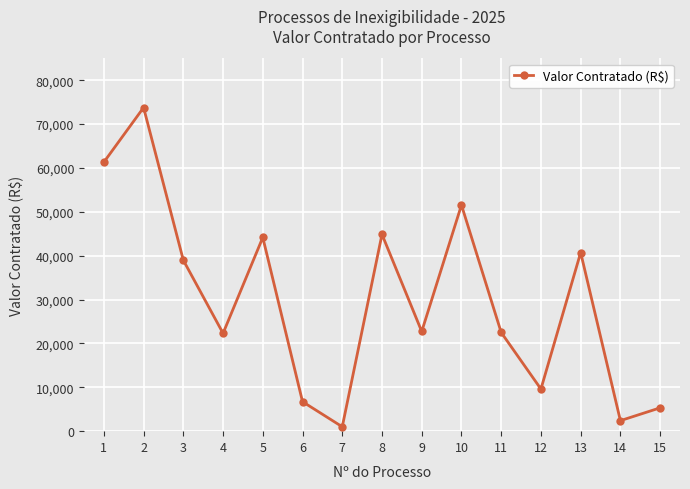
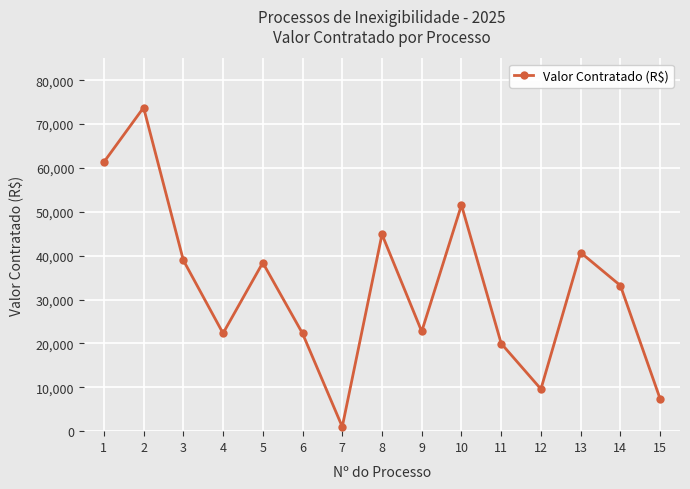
  {
    "1": "61,000",
    "2": "74,000",
    "3": "39,000",
    "4": "22,000",
-   "5": "44,000",
-   "6": "7,000",
+   "5": "38,000",
+   "6": "22,000",
    "7": "1,000",
    "8": "45,000",
    "9": "23,000",
    "10": "52,000",
-   "11": "23,000",
+   "11": "20,000",
    "12": "10,000",
    "13": "41,000",
-   "14": "2,000",
-   "15": "5,000"
+   "14": "33,000",
+   "15": "7,000"
  }
